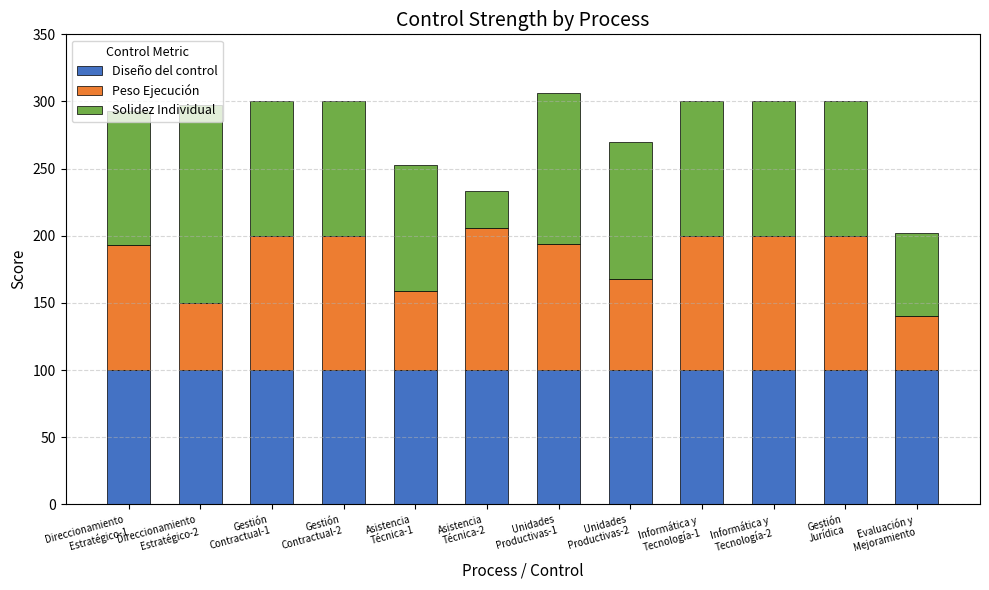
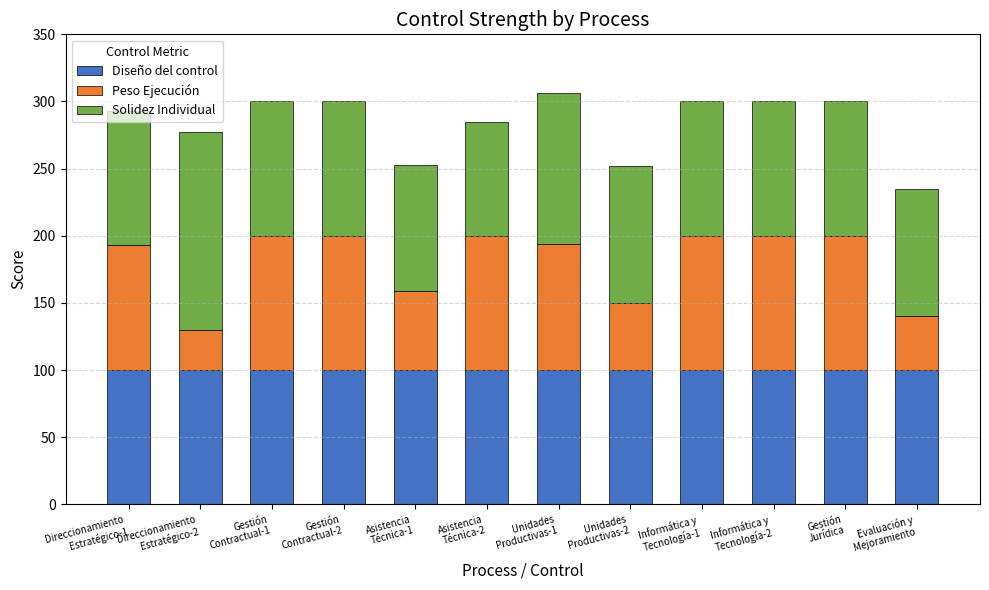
  {
    "Diseño del control": {
      "Direccionamiento Estratégico-1": 100,
      "Direccionamiento Estratégico-2": 100,
      "Gestión Contractual-1": 100,
      "Gestión Contractual-2": 100,
      "Asistencia Técnica-1": 100,
      "Asistencia Técnica-2": 100,
      "Unidades Productivas-1": 100,
      "Unidades Productivas-2": 100,
      "Informática y Tecnología-1": 100,
      "Informática y Tecnología-2": 100,
      "Gestión Jurídica": 100,
      "Evaluación y Mejoramiento": 100
    },
    "Peso Ejecución": {
      "Direccionamiento Estratégico-1": 93,
-     "Direccionamiento Estratégico-2": 50,
+     "Direccionamiento Estratégico-2": 30,
      "Gestión Contractual-1": 100,
      "Gestión Contractual-2": 100,
      "Asistencia Técnica-1": 59,
-     "Asistencia Técnica-2": 106,
+     "Asistencia Técnica-2": 100,
      "Unidades Productivas-1": 94,
-     "Unidades Productivas-2": 68,
+     "Unidades Productivas-2": 50,
      "Informática y Tecnología-1": 100,
      "Informática y Tecnología-2": 100,
      "Gestión Jurídica": 100,
      "Evaluación y Mejoramiento": 40
    },
    "Solidez Individual": {
      "Gestión Contractual-1": 100,
      "Gestión Contractual-2": 100,
      "Asistencia Técnica-1": 94,
-     "Asistencia Técnica-2": 27,
+     "Asistencia Técnica-2": 85,
      "Unidades Productivas-1": 112,
      "Unidades Productivas-2": 102,
      "Informática y Tecnología-1": 100,
      "Informática y Tecnología-2": 100,
      "Gestión Jurídica": 100,
-     "Evaluación y Mejoramiento": 62
+     "Evaluación y Mejoramiento": 95
    }
  }
